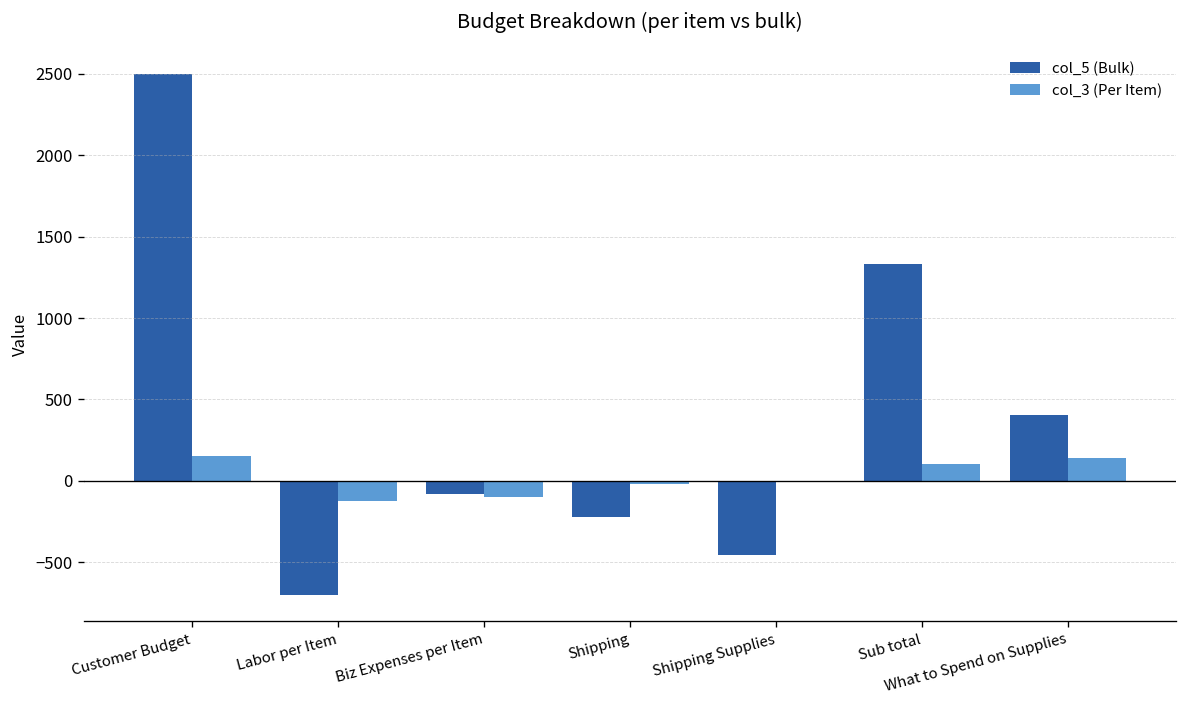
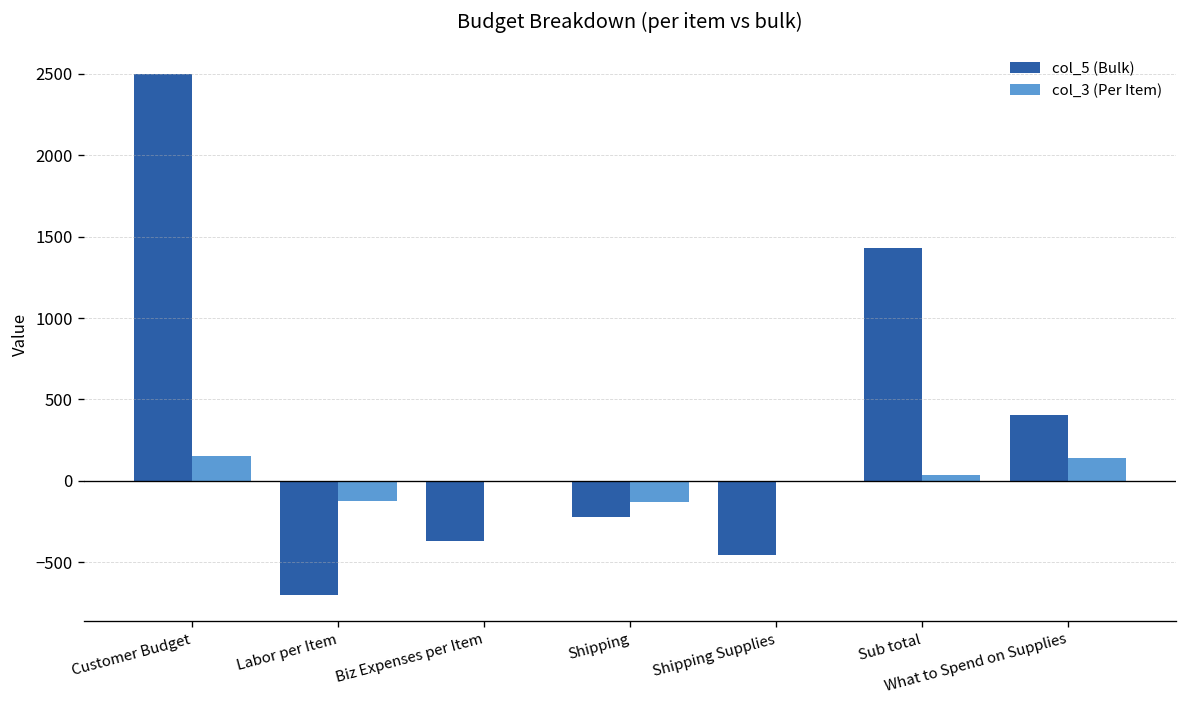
  {
    "col_5 (Bulk)": {
      "Customer Budget": 2500,
      "Labor per Item": -700,
-     "Biz Expenses per Item": -80,
+     "Biz Expenses per Item": -370,
      "Shipping": -220,
      "Shipping Supplies": -460,
-     "Sub total": 1330,
+     "Sub total": 1430,
      "What to Spend on Supplies": 410
    },
    "col_3 (Per Item)": {
      "Customer Budget": 150,
      "Labor per Item": -120,
-     "Biz Expenses per Item": -100,
-     "Shipping": -20,
-     "Sub total": 100,
+     "Biz Expenses per Item": -10,
+     "Shipping": -130,
+     "Sub total": 40,
      "What to Spend on Supplies": 140
    }
  }
